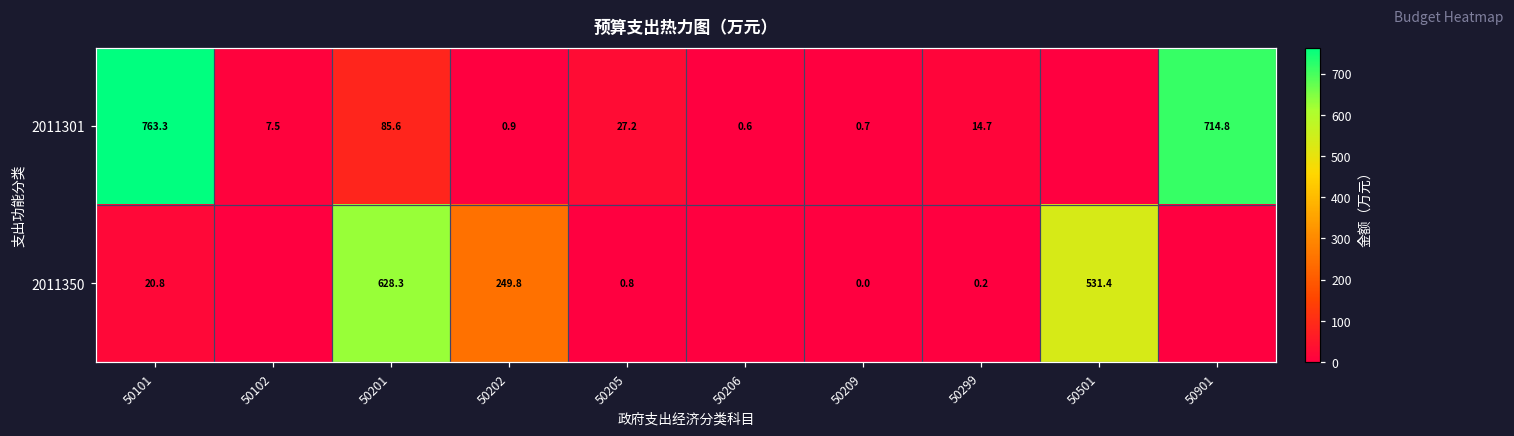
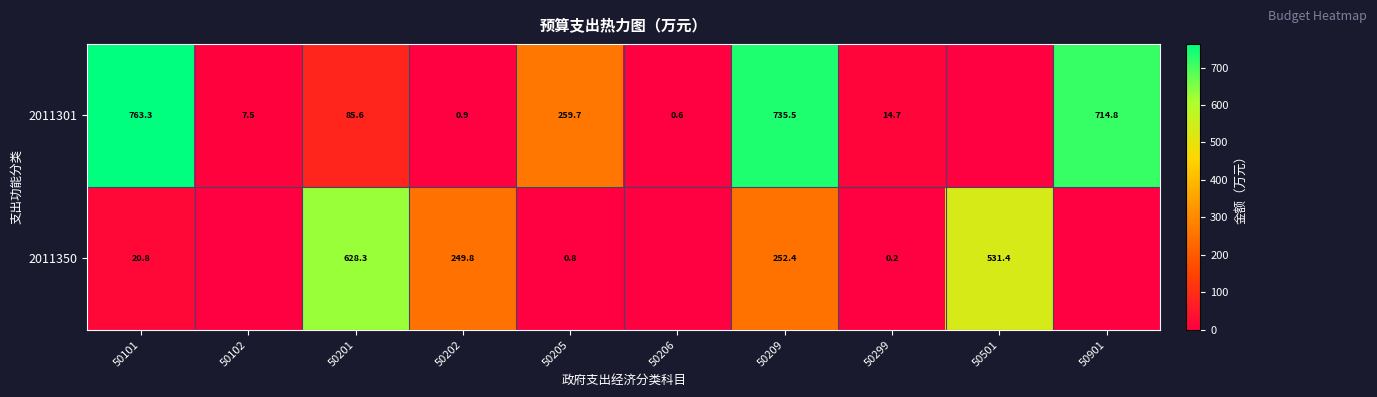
  {
    "2011301": {
      "50101": 763.3,
      "50102": 7.5,
      "50201": 85.6,
      "50202": 0.9,
-     "50205": 27.2,
+     "50205": 259.7,
      "50206": 0.6,
-     "50209": 0.7,
+     "50209": 735.5,
      "50299": 14.7,
      "50901": 714.8
    },
    "2011350": {
      "50101": 20.8,
      "50201": 628.3,
      "50202": 249.8,
      "50205": 0.8,
-     "50209": 0.0,
+     "50209": 252.4,
      "50299": 0.2,
      "50501": 531.4
    }
  }
